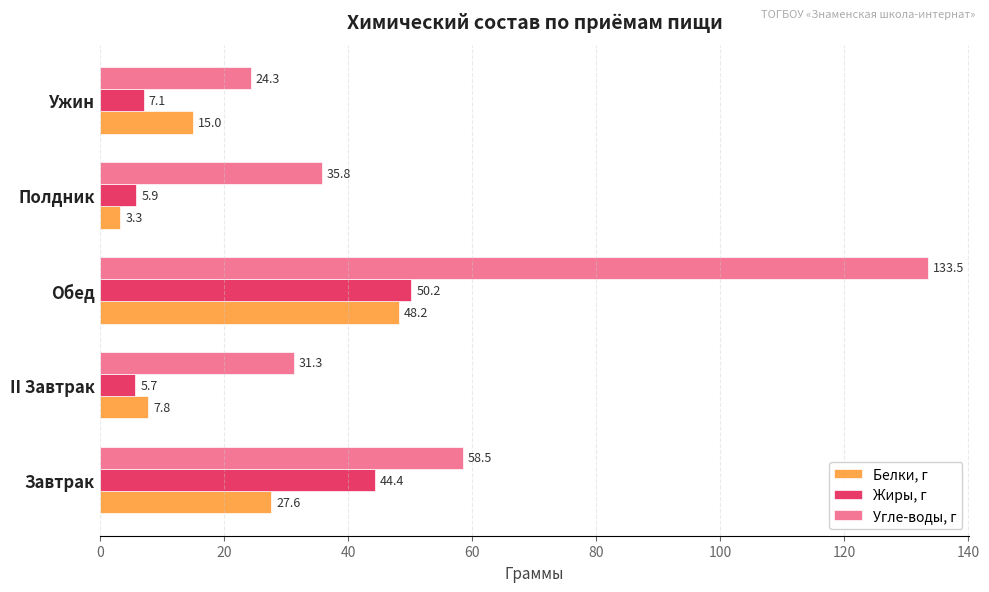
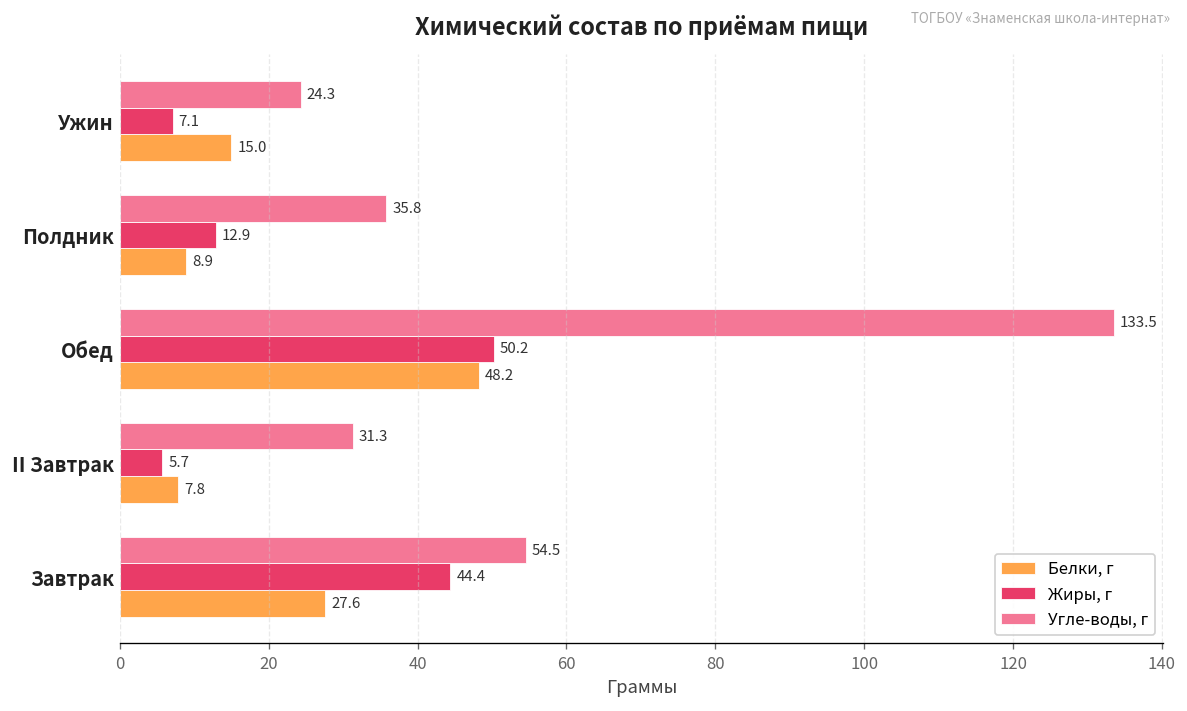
  {
    "Белки, г": {
      "Ужин": 15.0,
-     "Полдник": 3.3,
+     "Полдник": 8.9,
      "Обед": 48.2,
      "II Завтрак": 7.8,
      "Завтрак": 27.6
    },
    "Жиры, г": {
      "Ужин": 7.1,
-     "Полдник": 5.9,
+     "Полдник": 12.9,
      "Обед": 50.2,
      "II Завтрак": 5.7,
      "Завтрак": 44.4
    },
    "Угле-воды, г": {
      "Ужин": 24.3,
      "Полдник": 35.8,
      "Обед": 133.5,
      "II Завтрак": 31.3,
-     "Завтрак": 58.5
+     "Завтрак": 54.5
    }
  }
